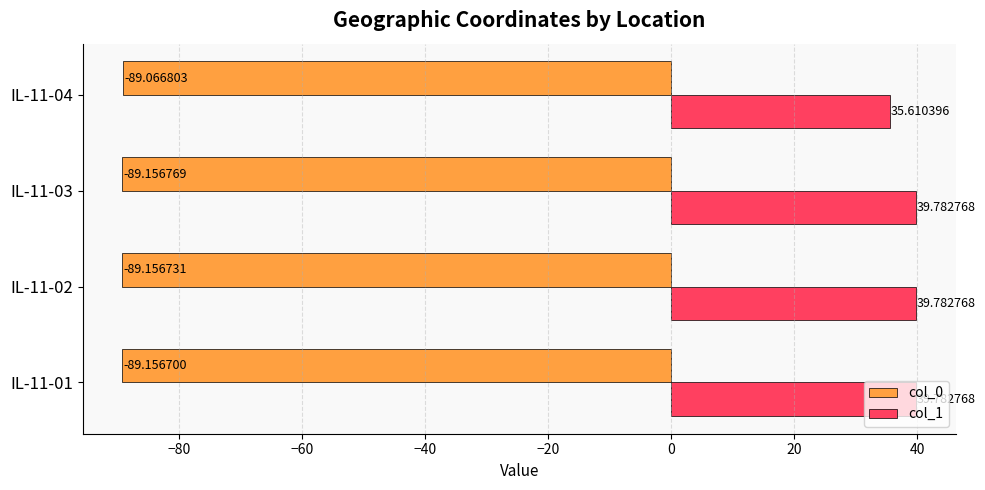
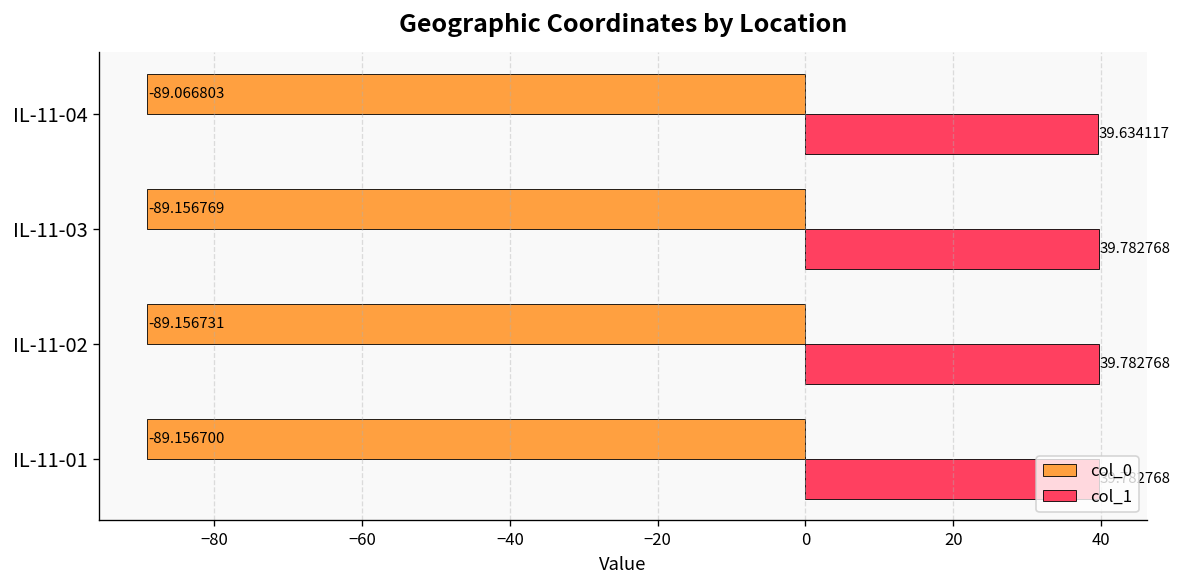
  {
    "col_0": {
      "IL-11-04": -89.066803,
      "IL-11-03": -89.156769,
      "IL-11-02": -89.156731,
      "IL-11-01": -89.156700
    },
    "col_1": {
-     "IL-11-04": 35.610396,
+     "IL-11-04": 39.634117,
      "IL-11-03": 39.782768,
      "IL-11-02": 39.782768
    }
  }
